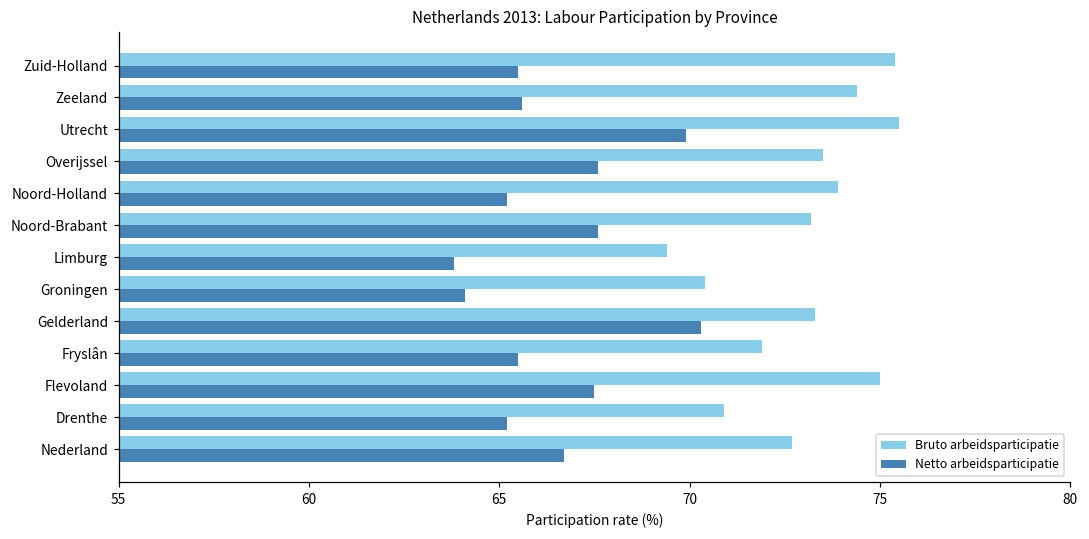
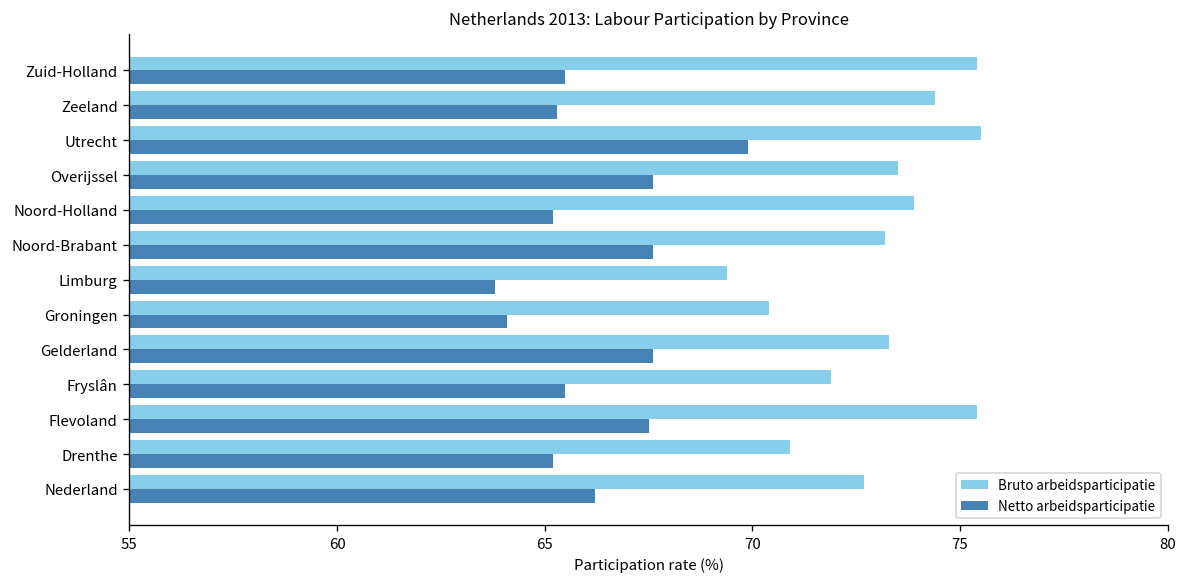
  {
    "Bruto arbeidsparticipatie": {
      "Zuid-Holland": 75.4,
      "Zeeland": 74.4,
      "Utrecht": 75.5,
      "Overijssel": 73.5,
      "Noord-Holland": 73.9,
      "Noord-Brabant": 73.2,
      "Limburg": 69.4,
      "Groningen": 70.4,
      "Gelderland": 73.3,
      "Fryslân": 71.9,
-     "Flevoland": 75.0,
+     "Flevoland": 75.4,
      "Drenthe": 70.9,
      "Nederland": 72.7
    },
    "Netto arbeidsparticipatie": {
      "Zuid-Holland": 65.5,
-     "Zeeland": 65.6,
+     "Zeeland": 65.3,
      "Utrecht": 69.9,
      "Overijssel": 67.6,
      "Noord-Holland": 65.2,
      "Noord-Brabant": 67.6,
      "Limburg": 63.8,
      "Groningen": 64.1,
-     "Gelderland": 70.3,
+     "Gelderland": 67.6,
      "Fryslân": 65.5,
      "Flevoland": 67.5,
      "Drenthe": 65.2,
-     "Nederland": 66.7
+     "Nederland": 66.2
    }
  }
